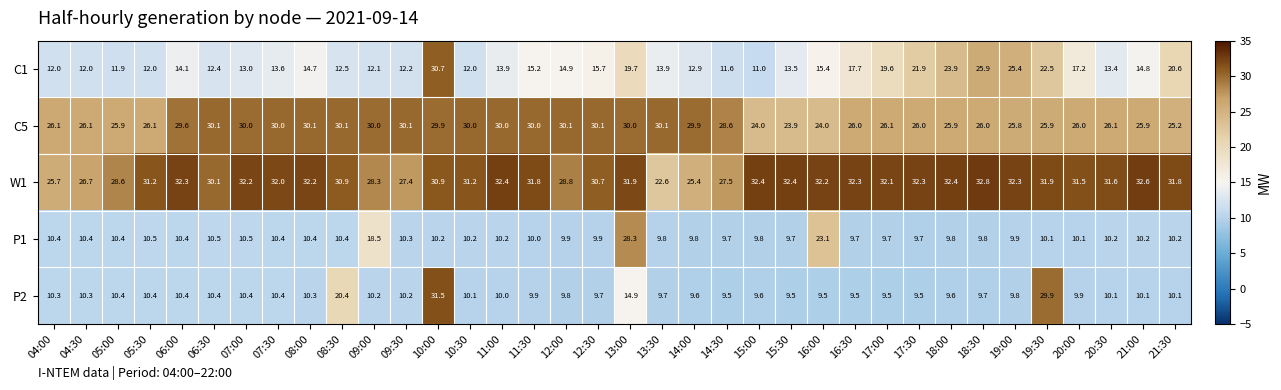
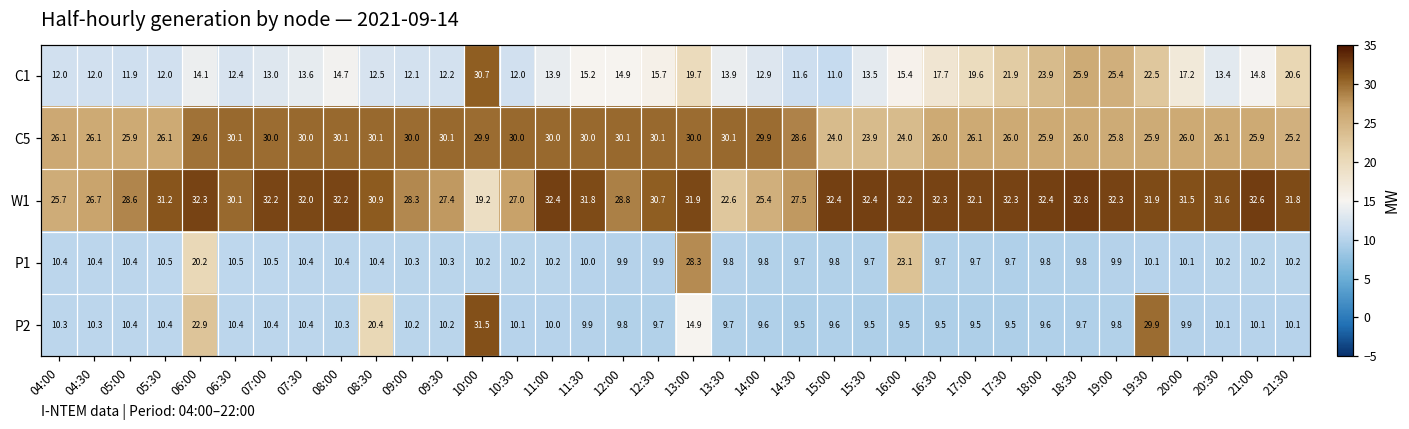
  {
    "C1": {
      "04:00": 12.0,
      "04:30": 12.0,
      "05:00": 11.9,
      "05:30": 12.0,
      "06:00": 14.1,
      "06:30": 12.4,
      "07:00": 13.0,
      "07:30": 13.6,
      "08:00": 14.7,
      "08:30": 12.5,
      "09:00": 12.1,
      "09:30": 12.2,
      "10:00": 30.7,
      "10:30": 12.0,
      "11:00": 13.9,
      "11:30": 15.2,
      "12:00": 14.9,
      "12:30": 15.7,
      "13:00": 19.7,
      "13:30": 13.9,
      "14:00": 12.9,
      "14:30": 11.6,
      "15:00": 11.0,
      "15:30": 13.5,
      "16:00": 15.4,
      "16:30": 17.7,
      "17:00": 19.6,
      "17:30": 21.9,
      "18:00": 23.9,
      "18:30": 25.9,
      "19:00": 25.4,
      "19:30": 22.5,
      "20:00": 17.2,
      "20:30": 13.4,
      "21:00": 14.8,
      "21:30": 20.6
    },
    "C5": {
      "04:00": 26.1,
      "04:30": 26.1,
      "05:00": 25.9,
      "05:30": 26.1,
      "06:00": 29.6,
      "06:30": 30.1,
      "07:00": 30.0,
      "07:30": 30.0,
      "08:00": 30.1,
      "08:30": 30.1,
      "09:00": 30.0,
      "09:30": 30.1,
      "10:00": 29.9,
      "10:30": 30.0,
      "11:00": 30.0,
      "11:30": 30.0,
      "12:00": 30.1,
      "12:30": 30.1,
      "13:00": 30.0,
      "13:30": 30.1,
      "14:00": 29.9,
      "14:30": 28.6,
      "15:00": 24.0,
      "15:30": 23.9,
      "16:00": 24.0,
      "16:30": 26.0,
      "17:00": 26.1,
      "17:30": 26.0,
      "18:00": 25.9,
      "18:30": 26.0,
      "19:00": 25.8,
      "19:30": 25.9,
      "20:00": 26.0,
      "20:30": 26.1,
      "21:00": 25.9,
      "21:30": 25.2
    },
    "W1": {
      "04:00": 25.7,
      "04:30": 26.7,
      "05:00": 28.6,
      "05:30": 31.2,
      "06:00": 32.3,
      "06:30": 30.1,
      "07:00": 32.2,
      "07:30": 32.0,
      "08:00": 32.2,
      "08:30": 30.9,
      "09:00": 28.3,
      "09:30": 27.4,
-     "10:00": 30.9,
-     "10:30": 31.2,
+     "10:00": 19.2,
+     "10:30": 27.0,
      "11:00": 32.4,
      "11:30": 31.8,
      "12:00": 28.8,
      "12:30": 30.7,
      "13:00": 31.9,
      "13:30": 22.6,
      "14:00": 25.4,
      "14:30": 27.5,
      "15:00": 32.4,
      "15:30": 32.4,
      "16:00": 32.2,
      "16:30": 32.3,
      "17:00": 32.1,
      "17:30": 32.3,
      "18:00": 32.4,
      "18:30": 32.8,
      "19:00": 32.3,
      "19:30": 31.9,
      "20:00": 31.5,
      "20:30": 31.6,
      "21:00": 32.6,
      "21:30": 31.8
    },
    "P1": {
      "04:00": 10.4,
      "04:30": 10.4,
      "05:00": 10.4,
      "05:30": 10.5,
-     "06:00": 10.4,
+     "06:00": 20.2,
      "06:30": 10.5,
      "07:00": 10.5,
      "07:30": 10.4,
      "08:00": 10.4,
      "08:30": 10.4,
-     "09:00": 18.5,
+     "09:00": 10.3,
      "09:30": 10.3,
      "10:00": 10.2,
      "10:30": 10.2,
      "11:00": 10.2,
      "11:30": 10.0,
      "12:00": 9.9,
      "12:30": 9.9,
      "13:00": 28.3,
      "13:30": 9.8,
      "14:00": 9.8,
      "14:30": 9.7,
      "15:00": 9.8,
      "15:30": 9.7,
      "16:00": 23.1,
      "16:30": 9.7,
      "17:00": 9.7,
      "17:30": 9.7,
      "18:00": 9.8,
      "18:30": 9.8,
      "19:00": 9.9,
      "19:30": 10.1,
      "20:00": 10.1,
      "20:30": 10.2,
      "21:00": 10.2,
      "21:30": 10.2
    },
    "P2": {
      "04:00": 10.3,
      "04:30": 10.3,
      "05:00": 10.4,
      "05:30": 10.4,
-     "06:00": 10.4,
+     "06:00": 22.9,
      "06:30": 10.4,
      "07:00": 10.4,
      "07:30": 10.4,
      "08:00": 10.3,
      "08:30": 20.4,
      "09:00": 10.2,
      "09:30": 10.2,
      "10:00": 31.5,
      "10:30": 10.1,
      "11:00": 10.0,
      "11:30": 9.9,
      "12:00": 9.8,
      "12:30": 9.7,
      "13:00": 14.9,
      "13:30": 9.7,
      "14:00": 9.6,
      "14:30": 9.5,
      "15:00": 9.6,
      "15:30": 9.5,
      "16:00": 9.5,
      "16:30": 9.5,
      "17:00": 9.5,
      "17:30": 9.5,
      "18:00": 9.6,
      "18:30": 9.7,
      "19:00": 9.8,
      "19:30": 29.9,
      "20:00": 9.9,
      "20:30": 10.1,
      "21:00": 10.1,
      "21:30": 10.1
    }
  }
